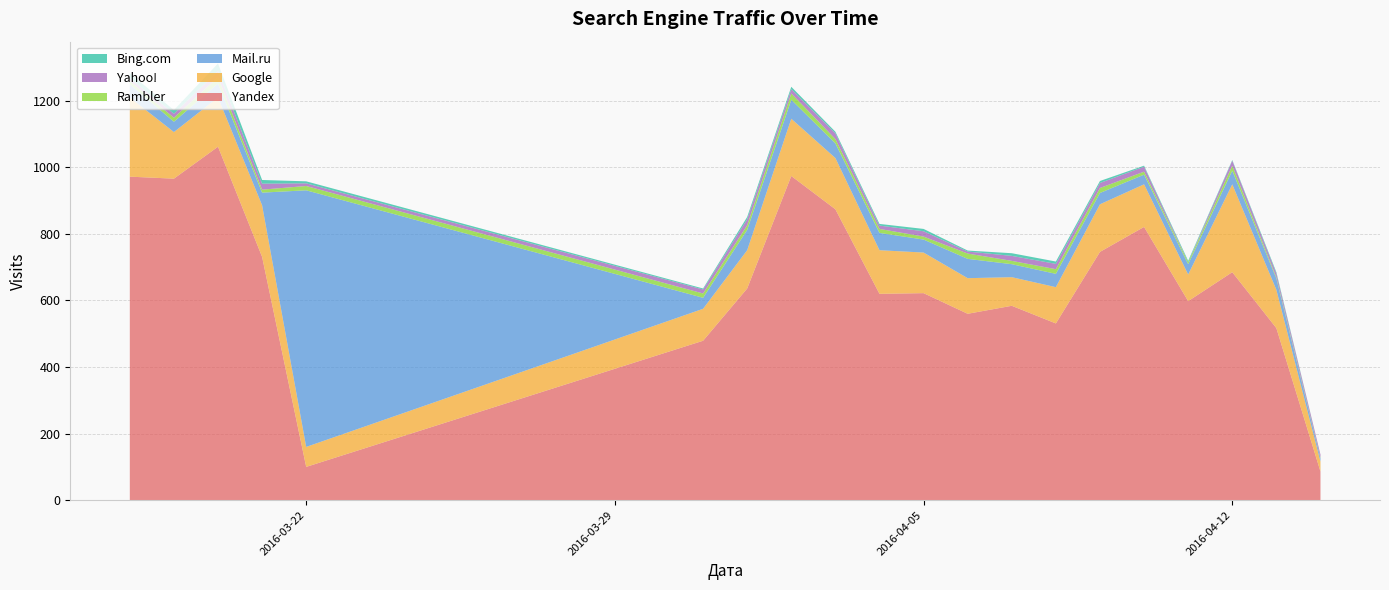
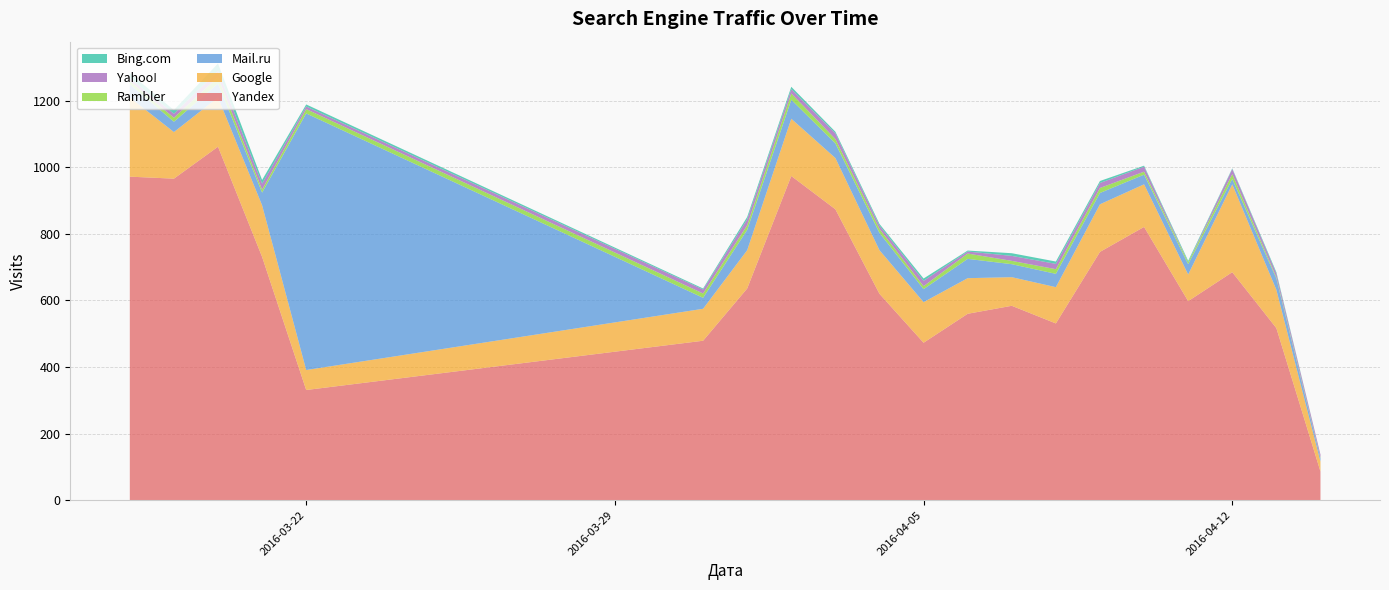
  {
    "Yandex": {
-     "2016-03-22": 100,
-     "2016-04-05": 620,
+     "2016-03-22": 330,
+     "2016-04-05": 470,
      "2016-04-12": 690
    },
    "Google": {
      "2016-03-22": 60,
      "2016-04-05": 120,
      "2016-04-12": 260
    },
    "Mail.ru": {
      "2016-03-22": 770,
      "2016-04-05": 40,
-     "2016-04-12": 40
+     "2016-04-12": 20
    },
    "Rambler": {
      "2016-03-22": 10,
      "2016-04-05": 10,
      "2016-04-12": 20
    }
  }
